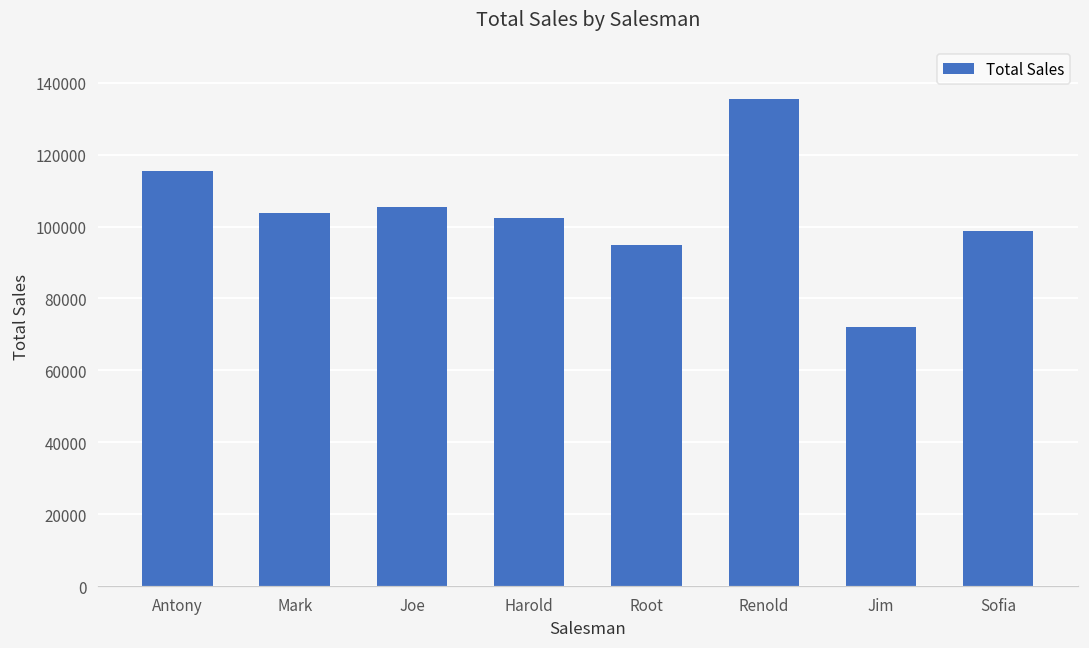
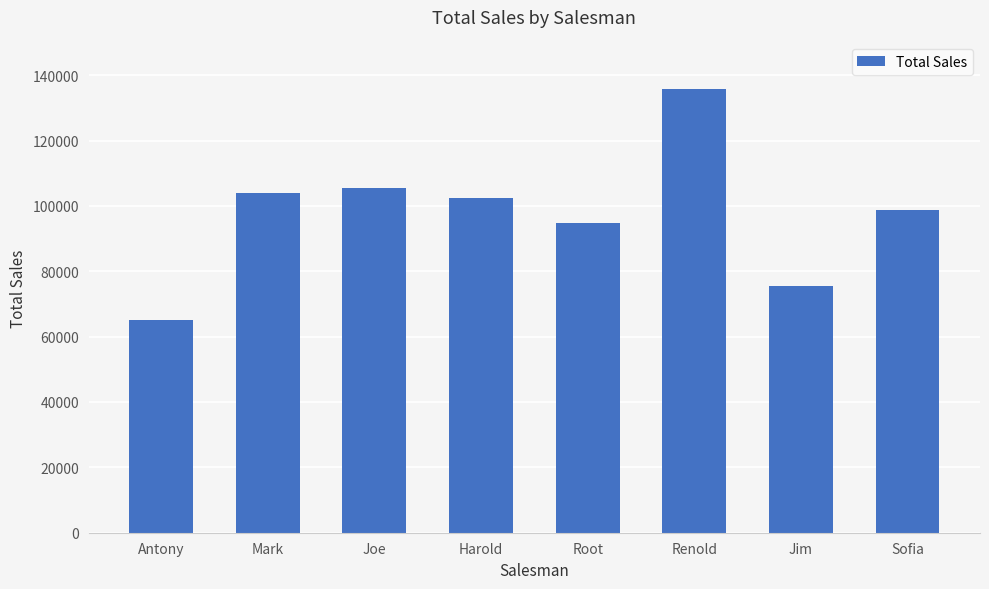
  {
-   "Antony": 115000,
+   "Antony": 65000,
    "Mark": 104000,
    "Joe": 105000,
    "Harold": 103000,
    "Root": 95000,
    "Renold": 136000,
-   "Jim": 72000,
+   "Jim": 75000,
    "Sofia": 99000
  }
